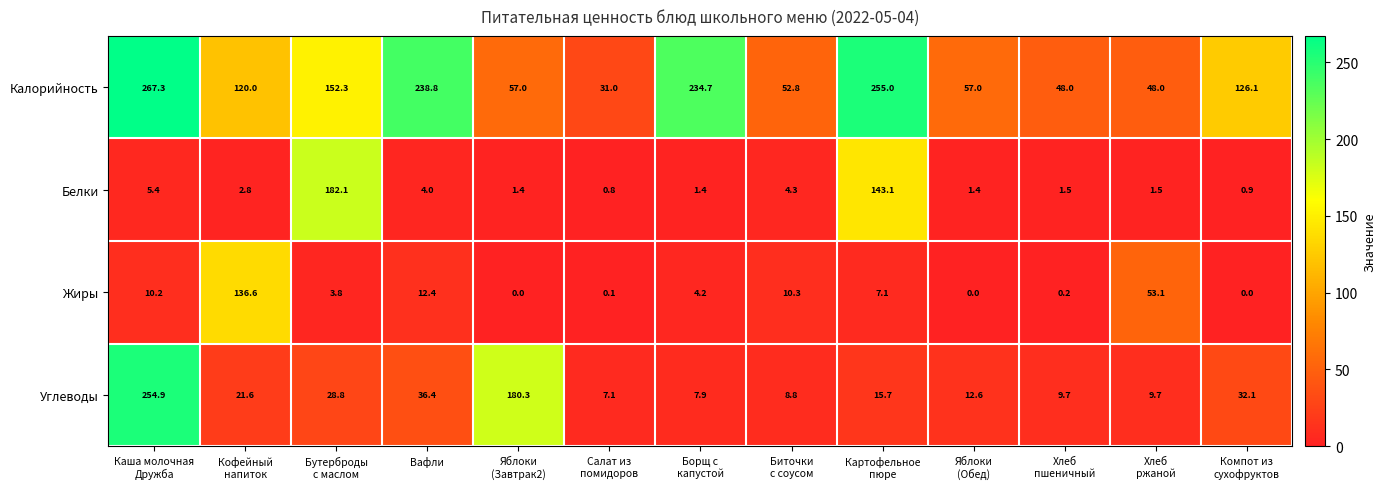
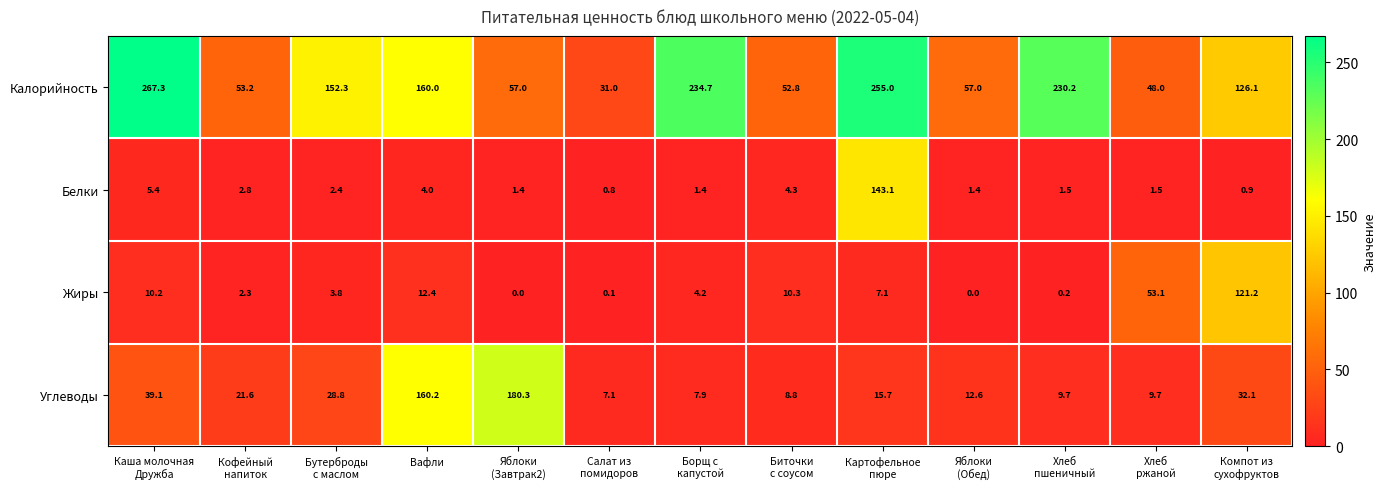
  {
    "Калорийность": {
      "Каша молочная Дружба": 267.3,
-     "Кофейный напиток": 120.0,
+     "Кофейный напиток": 53.2,
      "Бутерброды с маслом": 152.3,
-     "Вафли": 238.8,
+     "Вафли": 160.0,
      "Яблоки (Завтрак2)": 57.0,
      "Салат из помидоров": 31.0,
      "Борщ с капустой": 234.7,
      "Биточки с соусом": 52.8,
      "Картофельное пюре": 255.0,
      "Яблоки (Обед)": 57.0,
-     "Хлеб пшеничный": 48.0,
+     "Хлеб пшеничный": 230.2,
      "Хлеб ржаной": 48.0,
      "Компот из сухофруктов": 126.1
    },
    "Белки": {
      "Каша молочная Дружба": 5.4,
      "Кофейный напиток": 2.8,
-     "Бутерброды с маслом": 182.1,
+     "Бутерброды с маслом": 2.4,
      "Вафли": 4.0,
      "Яблоки (Завтрак2)": 1.4,
      "Салат из помидоров": 0.8,
      "Борщ с капустой": 1.4,
      "Биточки с соусом": 4.3,
      "Картофельное пюре": 143.1,
      "Яблоки (Обед)": 1.4,
      "Хлеб пшеничный": 1.5,
      "Хлеб ржаной": 1.5,
      "Компот из сухофруктов": 0.9
    },
    "Жиры": {
      "Каша молочная Дружба": 10.2,
-     "Кофейный напиток": 136.6,
+     "Кофейный напиток": 2.3,
      "Бутерброды с маслом": 3.8,
      "Вафли": 12.4,
      "Яблоки (Завтрак2)": 0.0,
      "Салат из помидоров": 0.1,
      "Борщ с капустой": 4.2,
      "Биточки с соусом": 10.3,
      "Картофельное пюре": 7.1,
      "Яблоки (Обед)": 0.0,
      "Хлеб пшеничный": 0.2,
      "Хлеб ржаной": 53.1,
-     "Компот из сухофруктов": 0.0
+     "Компот из сухофруктов": 121.2
    },
    "Углеводы": {
-     "Каша молочная Дружба": 254.9,
+     "Каша молочная Дружба": 39.1,
      "Кофейный напиток": 21.6,
      "Бутерброды с маслом": 28.8,
-     "Вафли": 36.4,
+     "Вафли": 160.2,
      "Яблоки (Завтрак2)": 180.3,
      "Салат из помидоров": 7.1,
      "Борщ с капустой": 7.9,
      "Биточки с соусом": 8.8,
      "Картофельное пюре": 15.7,
      "Яблоки (Обед)": 12.6,
      "Хлеб пшеничный": 9.7,
      "Хлеб ржаной": 9.7,
      "Компот из сухофруктов": 32.1
    }
  }
